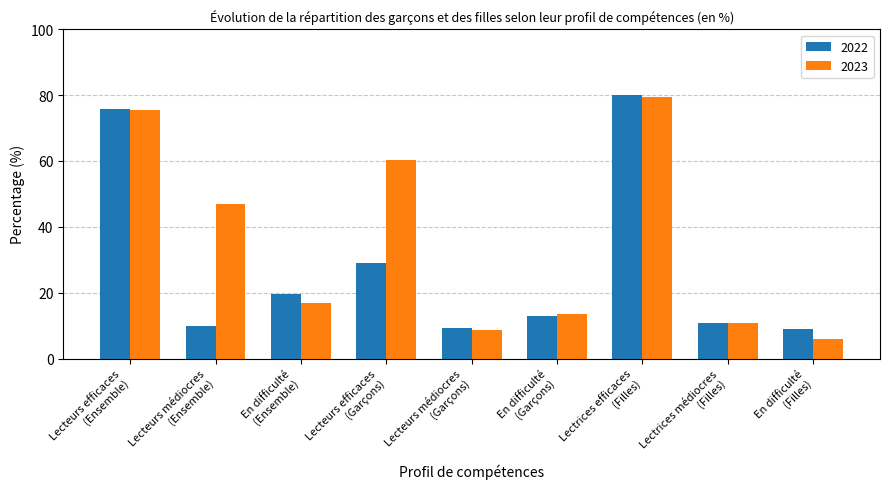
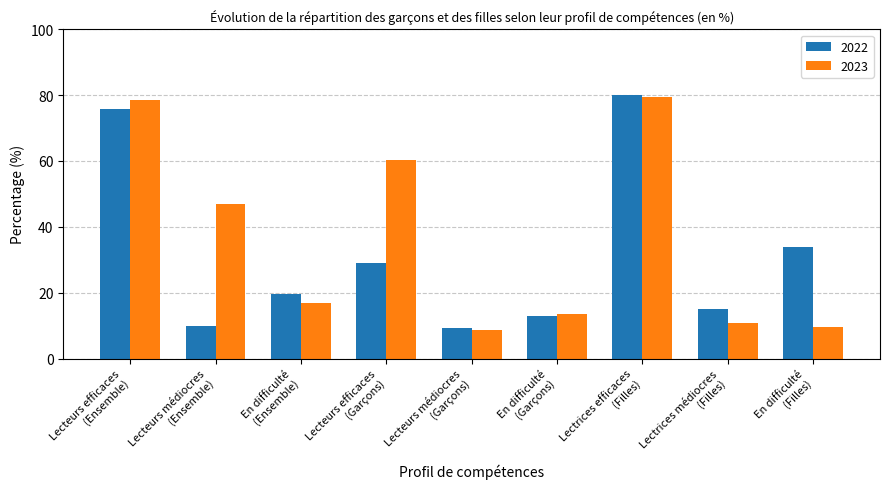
  {
    "2022": {
      "Lecteurs efficaces (Ensemble)": 76,
      "Lecteurs médiocres (Ensemble)": 10,
      "En difficulté (Ensemble)": 20,
      "Lecteurs efficaces (Garçons)": 29,
      "Lecteurs médiocres (Garçons)": 9,
      "En difficulté (Garçons)": 13,
      "Lectrices efficaces (Filles)": 80,
-     "Lectrices médiocres (Filles)": 11,
-     "En difficulté (Filles)": 9
+     "Lectrices médiocres (Filles)": 15,
+     "En difficulté (Filles)": 34
    },
    "2023": {
-     "Lecteurs efficaces (Ensemble)": 76,
+     "Lecteurs efficaces (Ensemble)": 79,
      "Lecteurs médiocres (Ensemble)": 47,
      "En difficulté (Ensemble)": 17,
      "Lecteurs efficaces (Garçons)": 60,
      "Lecteurs médiocres (Garçons)": 9,
      "En difficulté (Garçons)": 14,
      "Lectrices efficaces (Filles)": 79,
      "Lectrices médiocres (Filles)": 11,
-     "En difficulté (Filles)": 6
+     "En difficulté (Filles)": 10
    }
  }
